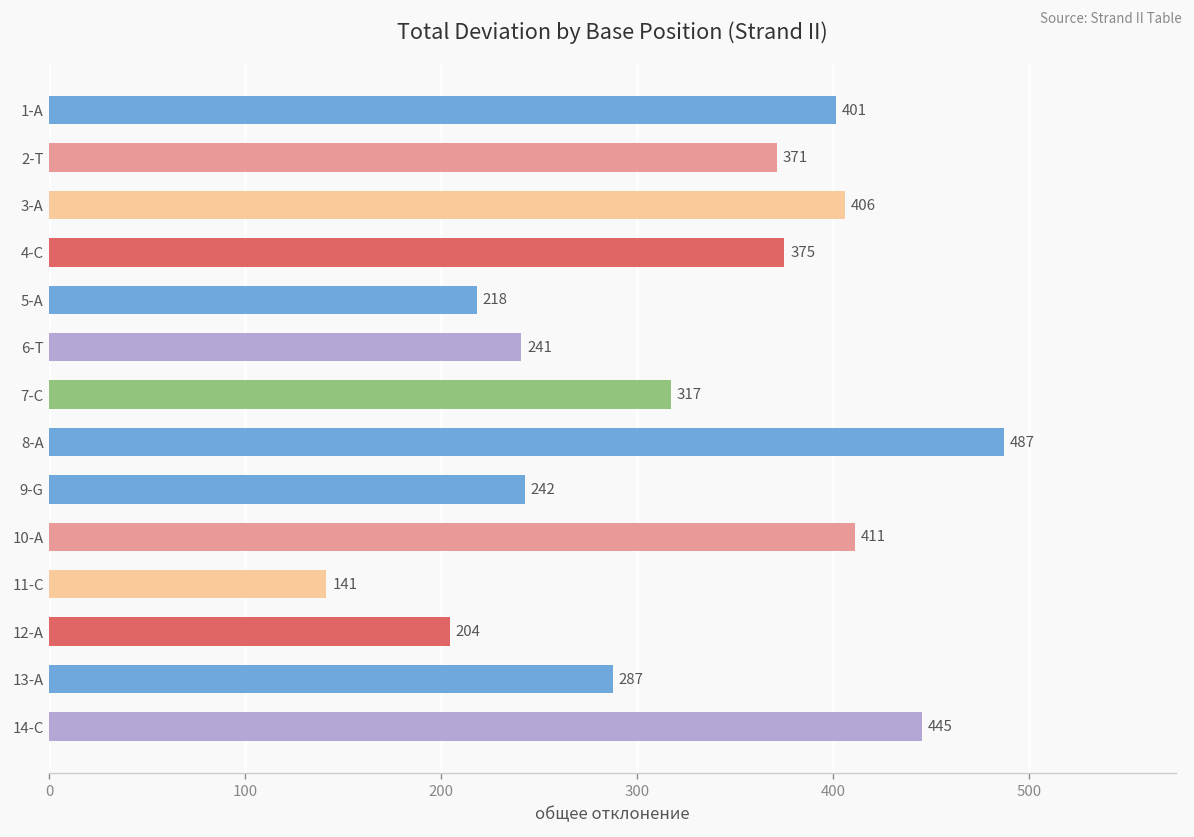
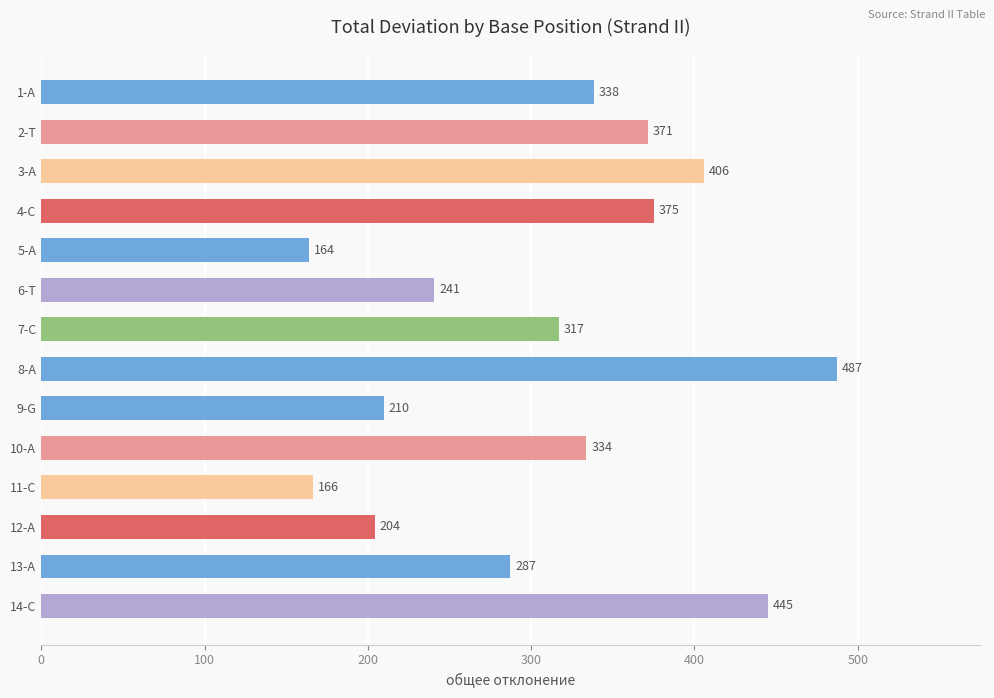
  {
-   "1-A": 401,
+   "1-A": 338,
    "2-T": 371,
    "3-A": 406,
    "4-C": 375,
-   "5-A": 218,
+   "5-A": 164,
    "6-T": 241,
    "7-C": 317,
    "8-A": 487,
-   "9-G": 242,
-   "10-A": 411,
-   "11-C": 141,
+   "9-G": 210,
+   "10-A": 334,
+   "11-C": 166,
    "12-A": 204,
    "13-A": 287,
    "14-C": 445
  }
